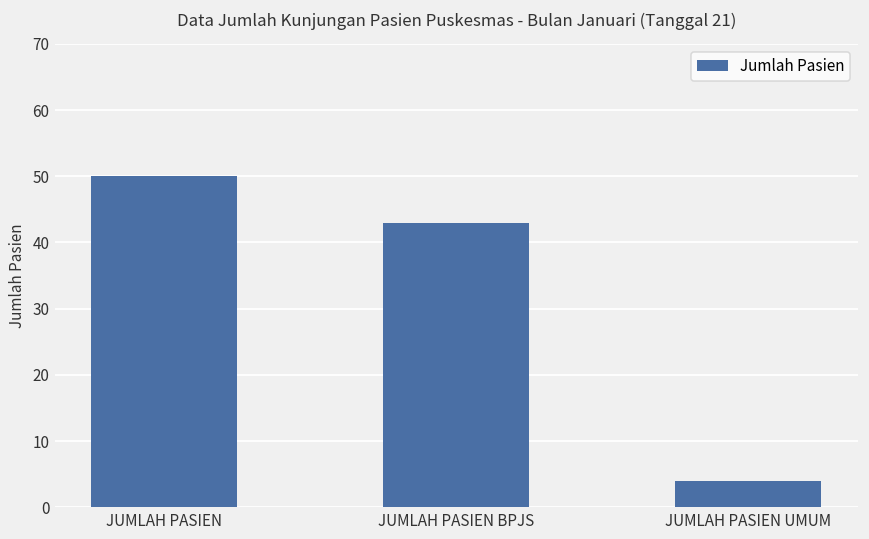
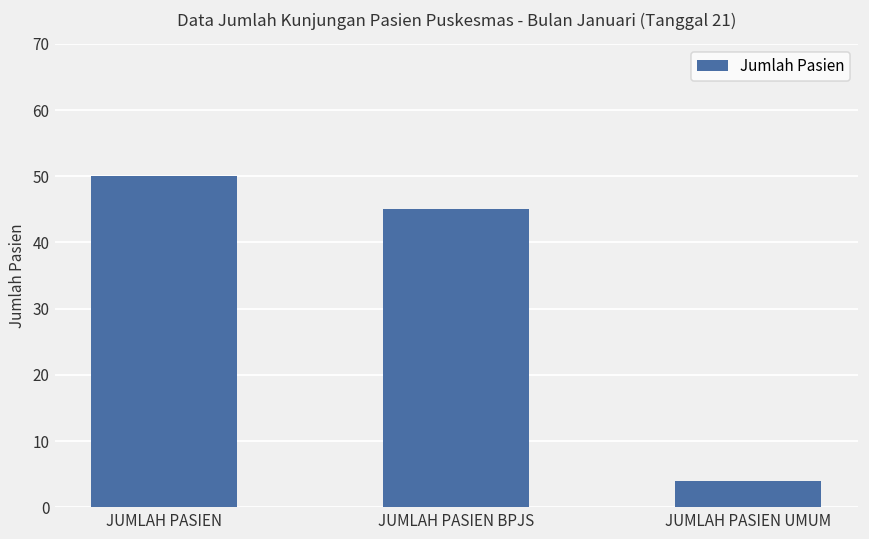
  {
    "JUMLAH PASIEN": 50,
-   "JUMLAH PASIEN BPJS": 43,
+   "JUMLAH PASIEN BPJS": 45,
    "JUMLAH PASIEN UMUM": 4
  }
